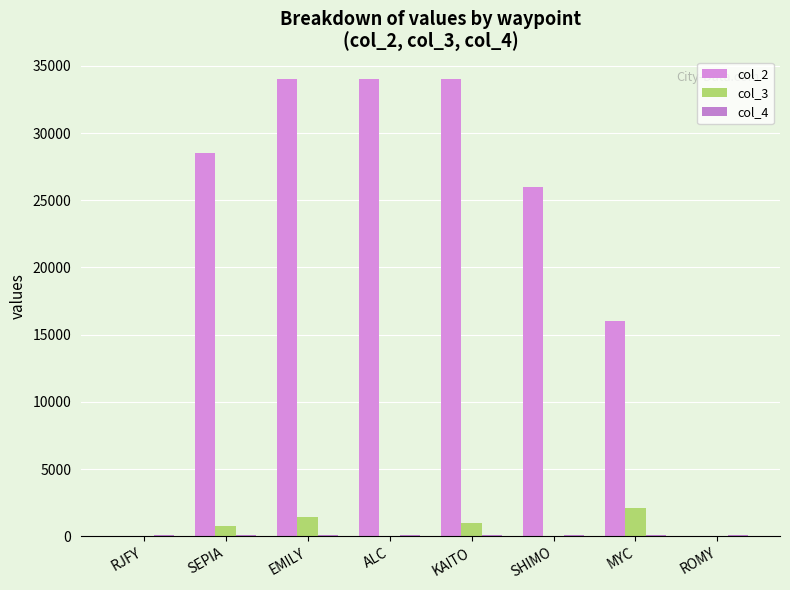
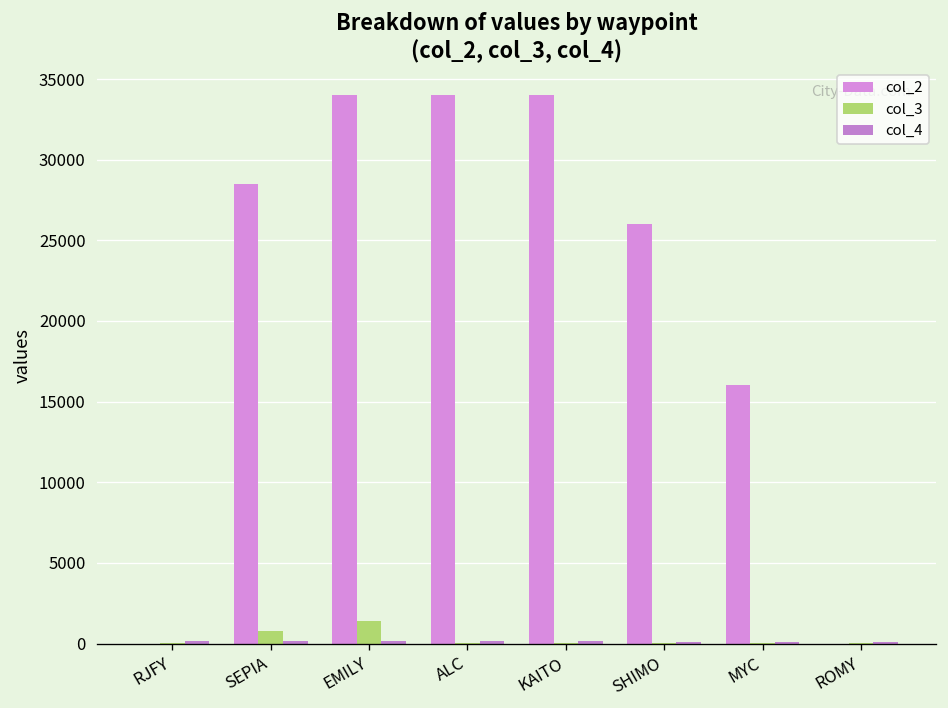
  {
    "col_3": {
      "SEPIA": 800,
      "EMILY": 1400,
-     "KAITO": 1000,
-     "MYC": 2100
+     "KAITO": 0,
+     "MYC": 0
    }
  }
